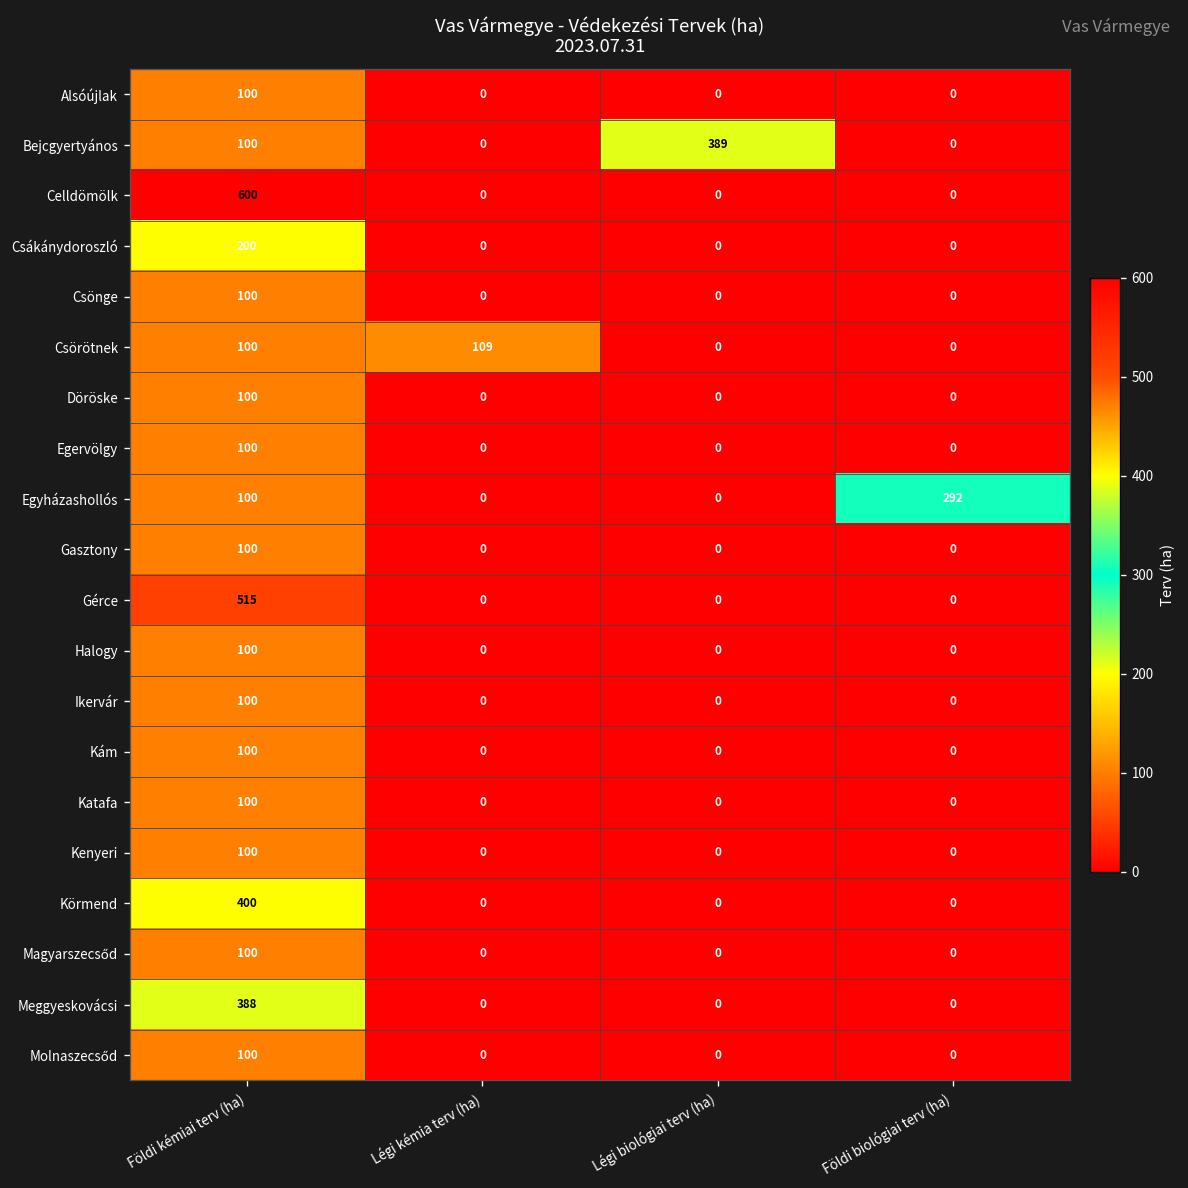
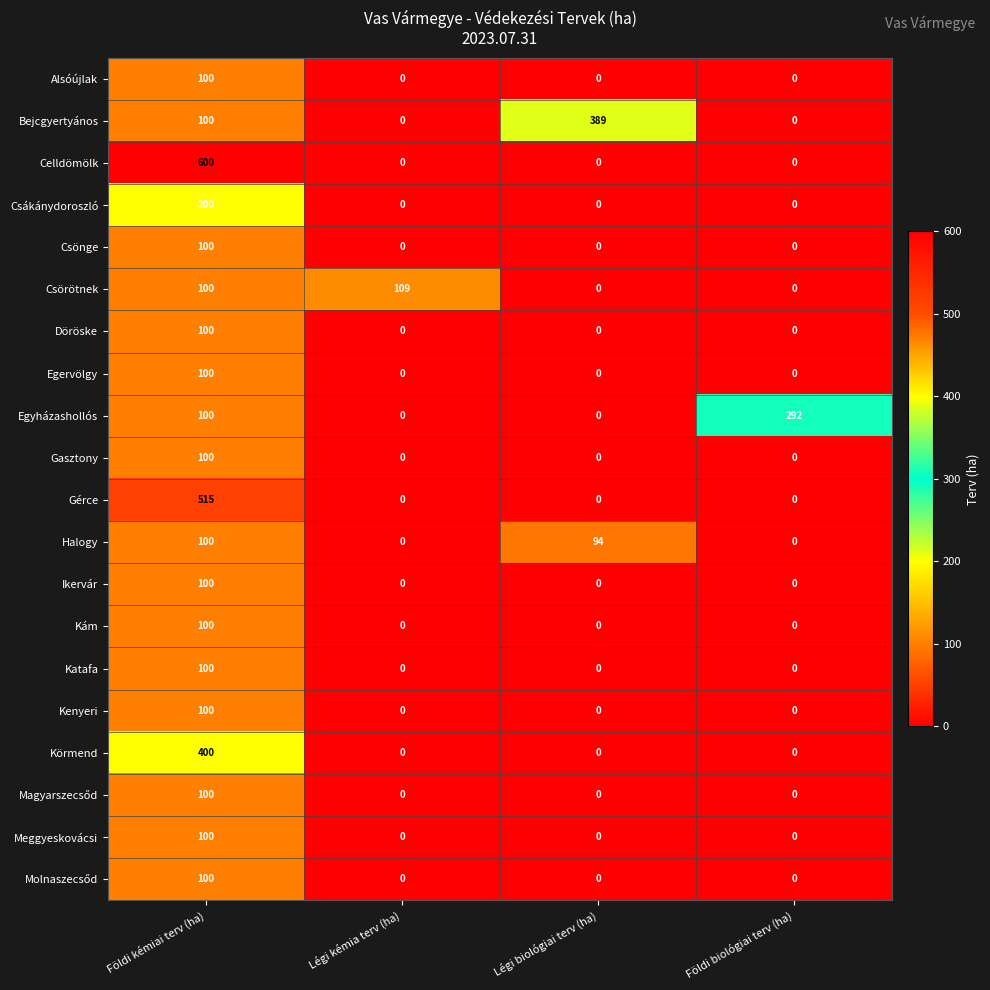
  {
    "Alsóújlak": {
      "Földi kémiai terv (ha)": 100,
      "Légi kémia terv (ha)": 0,
      "Légi biológiai terv (ha)": 0,
      "Földi biológiai terv (ha)": 0
    },
    "Bejcgyertyános": {
      "Földi kémiai terv (ha)": 100,
      "Légi kémia terv (ha)": 0,
      "Légi biológiai terv (ha)": 389,
      "Földi biológiai terv (ha)": 0
    },
    "Celldömölk": {
      "Földi kémiai terv (ha)": 600,
      "Légi kémia terv (ha)": 0,
      "Légi biológiai terv (ha)": 0,
      "Földi biológiai terv (ha)": 0
    },
    "Csákánydoroszló": {
      "Földi kémiai terv (ha)": 200,
      "Légi kémia terv (ha)": 0,
      "Légi biológiai terv (ha)": 0,
      "Földi biológiai terv (ha)": 0
    },
    "Csönge": {
      "Földi kémiai terv (ha)": 100,
      "Légi kémia terv (ha)": 0,
      "Légi biológiai terv (ha)": 0,
      "Földi biológiai terv (ha)": 0
    },
    "Csörötnek": {
      "Földi kémiai terv (ha)": 100,
      "Légi kémia terv (ha)": 109,
      "Légi biológiai terv (ha)": 0,
      "Földi biológiai terv (ha)": 0
    },
    "Döröske": {
      "Földi kémiai terv (ha)": 100,
      "Légi kémia terv (ha)": 0,
      "Légi biológiai terv (ha)": 0,
      "Földi biológiai terv (ha)": 0
    },
    "Egervölgy": {
      "Földi kémiai terv (ha)": 100,
      "Légi kémia terv (ha)": 0,
      "Légi biológiai terv (ha)": 0,
      "Földi biológiai terv (ha)": 0
    },
    "Egyházashollós": {
      "Földi kémiai terv (ha)": 100,
      "Légi kémia terv (ha)": 0,
      "Légi biológiai terv (ha)": 0,
      "Földi biológiai terv (ha)": 292
    },
    "Gasztony": {
      "Földi kémiai terv (ha)": 100,
      "Légi kémia terv (ha)": 0,
      "Légi biológiai terv (ha)": 0,
      "Földi biológiai terv (ha)": 0
    },
    "Gérce": {
      "Földi kémiai terv (ha)": 515,
      "Légi kémia terv (ha)": 0,
      "Légi biológiai terv (ha)": 0,
      "Földi biológiai terv (ha)": 0
    },
    "Halogy": {
      "Földi kémiai terv (ha)": 100,
      "Légi kémia terv (ha)": 0,
-     "Légi biológiai terv (ha)": 0,
+     "Légi biológiai terv (ha)": 94,
      "Földi biológiai terv (ha)": 0
    },
    "Ikervár": {
      "Földi kémiai terv (ha)": 100,
      "Légi kémia terv (ha)": 0,
      "Légi biológiai terv (ha)": 0,
      "Földi biológiai terv (ha)": 0
    },
    "Kám": {
      "Földi kémiai terv (ha)": 100,
      "Légi kémia terv (ha)": 0,
      "Légi biológiai terv (ha)": 0,
      "Földi biológiai terv (ha)": 0
    },
    "Katafa": {
      "Földi kémiai terv (ha)": 100,
      "Légi kémia terv (ha)": 0,
      "Légi biológiai terv (ha)": 0,
      "Földi biológiai terv (ha)": 0
    },
    "Kenyeri": {
      "Földi kémiai terv (ha)": 100,
      "Légi kémia terv (ha)": 0,
      "Légi biológiai terv (ha)": 0,
      "Földi biológiai terv (ha)": 0
    },
    "Körmend": {
      "Földi kémiai terv (ha)": 400,
      "Légi kémia terv (ha)": 0,
      "Légi biológiai terv (ha)": 0,
      "Földi biológiai terv (ha)": 0
    },
    "Magyarszecsőd": {
      "Földi kémiai terv (ha)": 100,
      "Légi kémia terv (ha)": 0,
      "Légi biológiai terv (ha)": 0,
      "Földi biológiai terv (ha)": 0
    },
    "Meggyeskovácsi": {
-     "Földi kémiai terv (ha)": 388,
+     "Földi kémiai terv (ha)": 100,
      "Légi kémia terv (ha)": 0,
      "Légi biológiai terv (ha)": 0,
      "Földi biológiai terv (ha)": 0
    },
    "Molnaszecsőd": {
      "Földi kémiai terv (ha)": 100,
      "Légi kémia terv (ha)": 0,
      "Légi biológiai terv (ha)": 0,
      "Földi biológiai terv (ha)": 0
    }
  }
